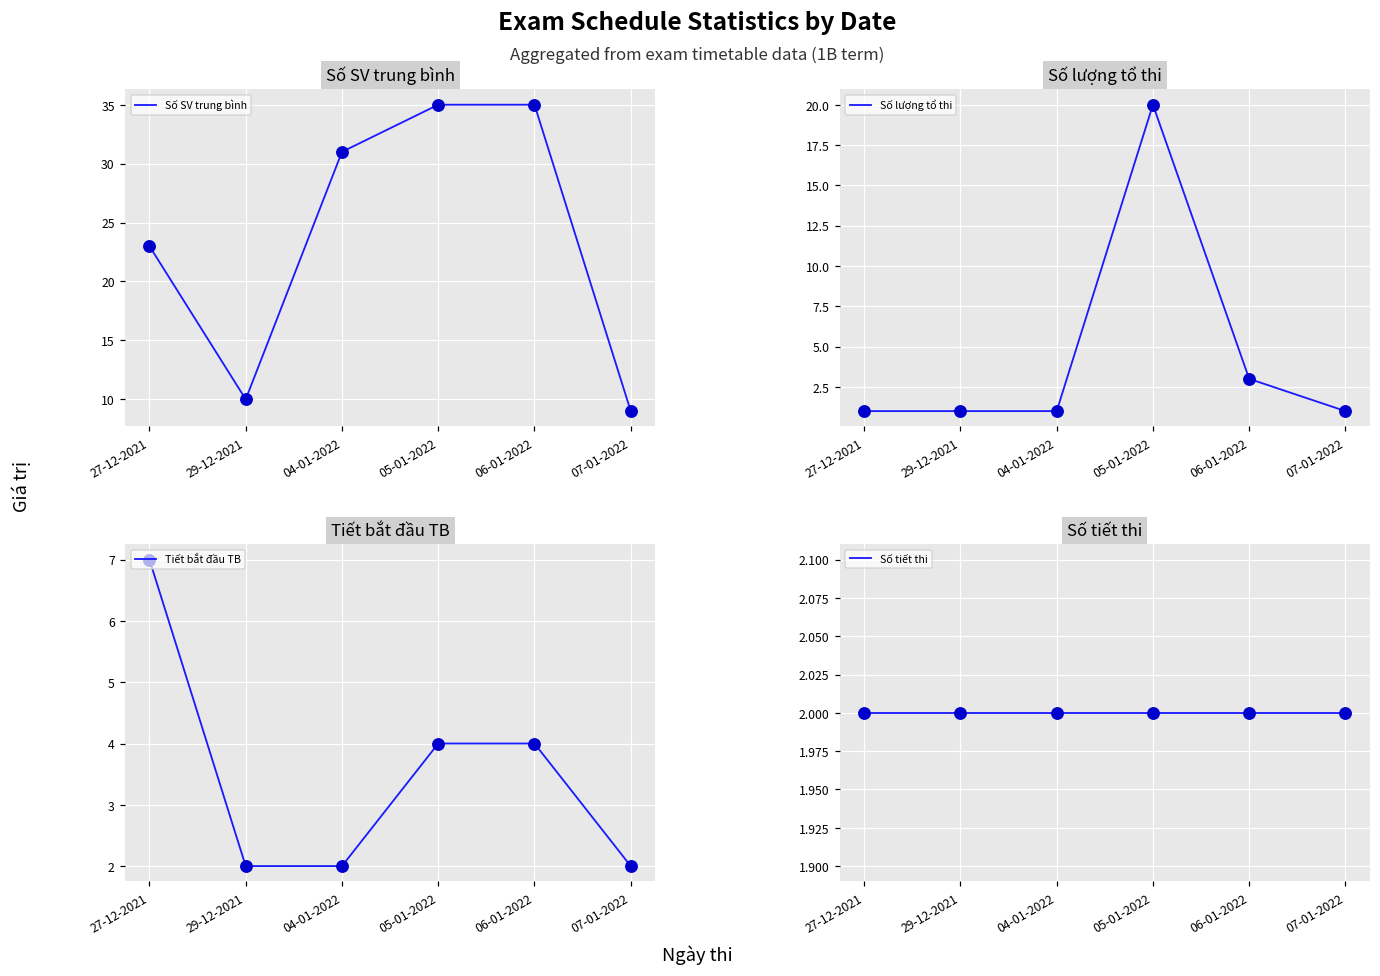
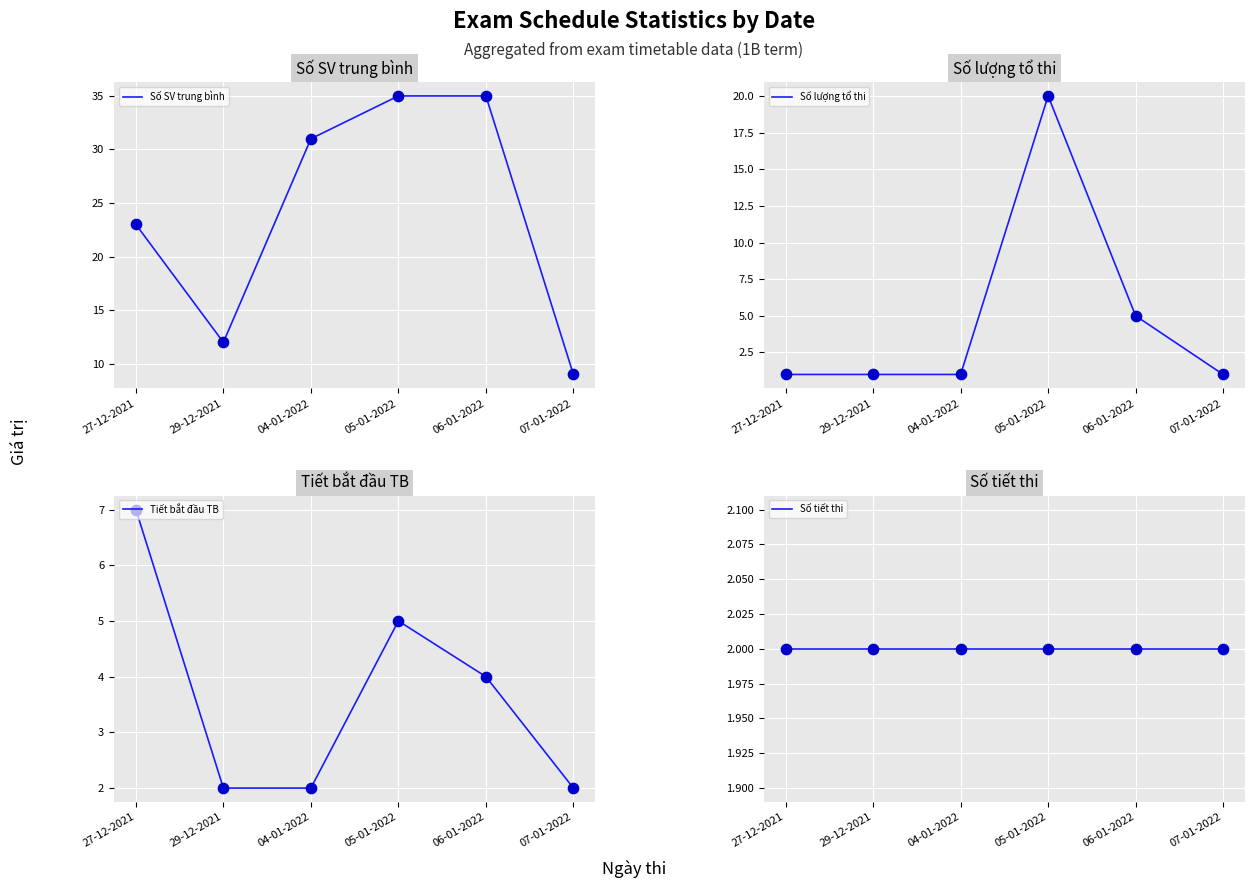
  {
    "Số SV trung bình": {
      "27-12-2021": 23,
-     "29-12-2021": 10,
+     "29-12-2021": 12,
      "04-01-2022": 31,
      "05-01-2022": 35,
      "06-01-2022": 35,
      "07-01-2022": 9
    },
    "Số lượng tổ thi": {
      "27-12-2021": 1,
      "29-12-2021": 1,
      "04-01-2022": 1,
      "05-01-2022": 20,
-     "06-01-2022": 3,
+     "06-01-2022": 5,
      "07-01-2022": 1
    },
    "Tiết bắt đầu TB": {
      "29-12-2021": 2,
      "04-01-2022": 2,
-     "05-01-2022": 4,
+     "05-01-2022": 5,
      "06-01-2022": 4,
      "07-01-2022": 2
    },
    "Số tiết thi": {
      "27-12-2021": 2.000,
      "29-12-2021": 2.000,
      "04-01-2022": 2.000,
      "05-01-2022": 2.000,
      "06-01-2022": 2.000,
      "07-01-2022": 2.000
    }
  }
